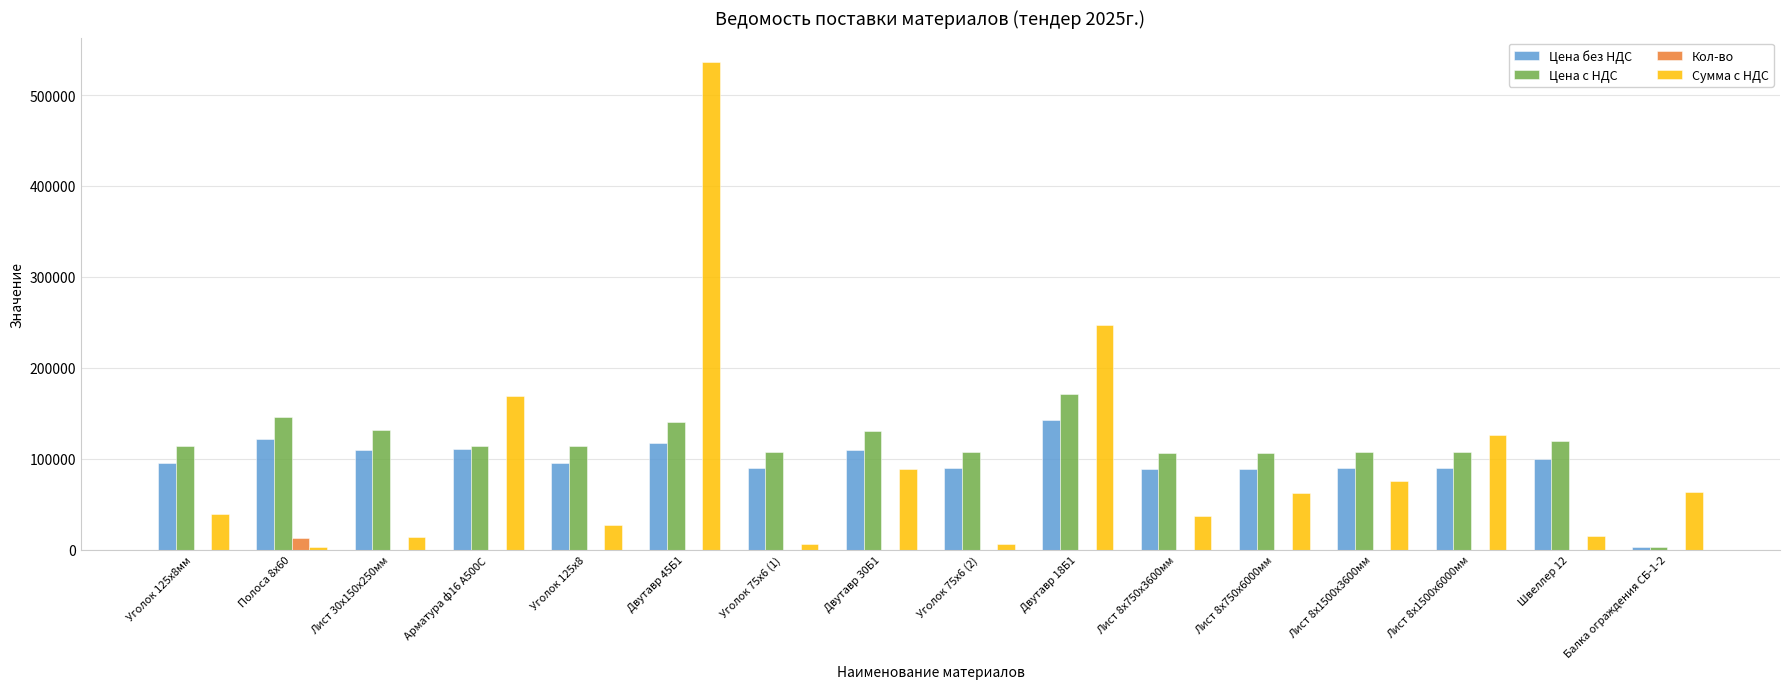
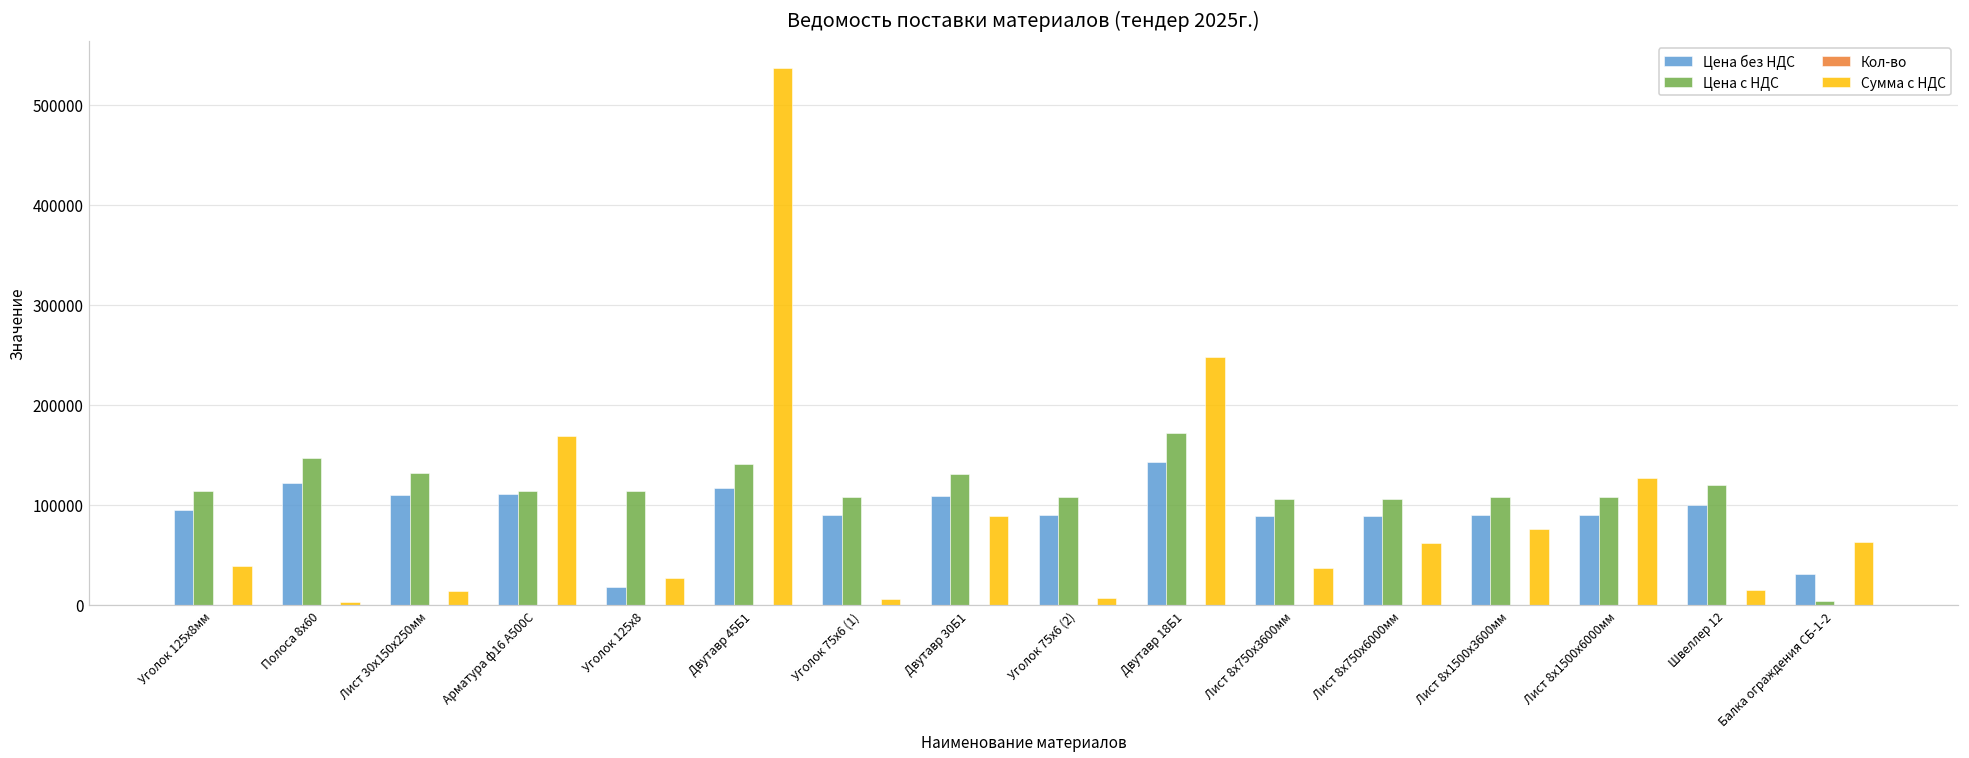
  {
    "Цена без НДС": {
      "Уголок 125х8мм": 100000,
      "Полоса 8х60": 120000,
      "Лист 30х150х250мм": 110000,
      "Арматура ф16 А500С": 110000,
-     "Уголок 125х8": 100000,
+     "Уголок 125х8": 20000,
      "Двутавр 45Б1": 120000,
      "Уголок 75х6 (1)": 90000,
      "Двутавр 30Б1": 110000,
      "Уголок 75х6 (2)": 90000,
      "Двутавр 18Б1": 140000,
      "Лист 8х750х3600мм": 90000,
      "Лист 8х750х6000мм": 90000,
      "Лист 8х1500х3600мм": 90000,
      "Лист 8х1500х6000мм": 90000,
      "Швеллер 12": 100000,
-     "Балка ограждения СБ-1-2": 0
+     "Балка ограждения СБ-1-2": 30000
    },
    "Цена с НДС": {
      "Уголок 125х8мм": 110000,
      "Полоса 8х60": 150000,
      "Лист 30х150х250мм": 130000,
      "Арматура ф16 А500С": 110000,
      "Уголок 125х8": 110000,
      "Двутавр 45Б1": 140000,
      "Уголок 75х6 (1)": 110000,
      "Двутавр 30Б1": 130000,
      "Уголок 75х6 (2)": 110000,
      "Двутавр 18Б1": 170000,
      "Лист 8х750х3600мм": 110000,
      "Лист 8х750х6000мм": 110000,
      "Лист 8х1500х3600мм": 110000,
      "Лист 8х1500х6000мм": 110000,
      "Швеллер 12": 120000,
      "Балка ограждения СБ-1-2": 0
    },
    "Кол-во": {
-     "Полоса 8х60": 10000
+     "Полоса 8х60": 0
    },
    "Сумма с НДС": {
      "Уголок 125х8мм": 40000,
      "Полоса 8х60": 0,
      "Лист 30х150х250мм": 10000,
      "Арматура ф16 А500С": 170000,
      "Уголок 125х8": 30000,
      "Двутавр 45Б1": 540000,
      "Уголок 75х6 (1)": 10000,
      "Двутавр 30Б1": 90000,
      "Уголок 75х6 (2)": 10000,
      "Двутавр 18Б1": 250000,
      "Лист 8х750х3600мм": 40000,
      "Лист 8х750х6000мм": 60000,
      "Лист 8х1500х3600мм": 80000,
      "Лист 8х1500х6000мм": 130000,
      "Швеллер 12": 20000,
      "Балка ограждения СБ-1-2": 60000
    }
  }
